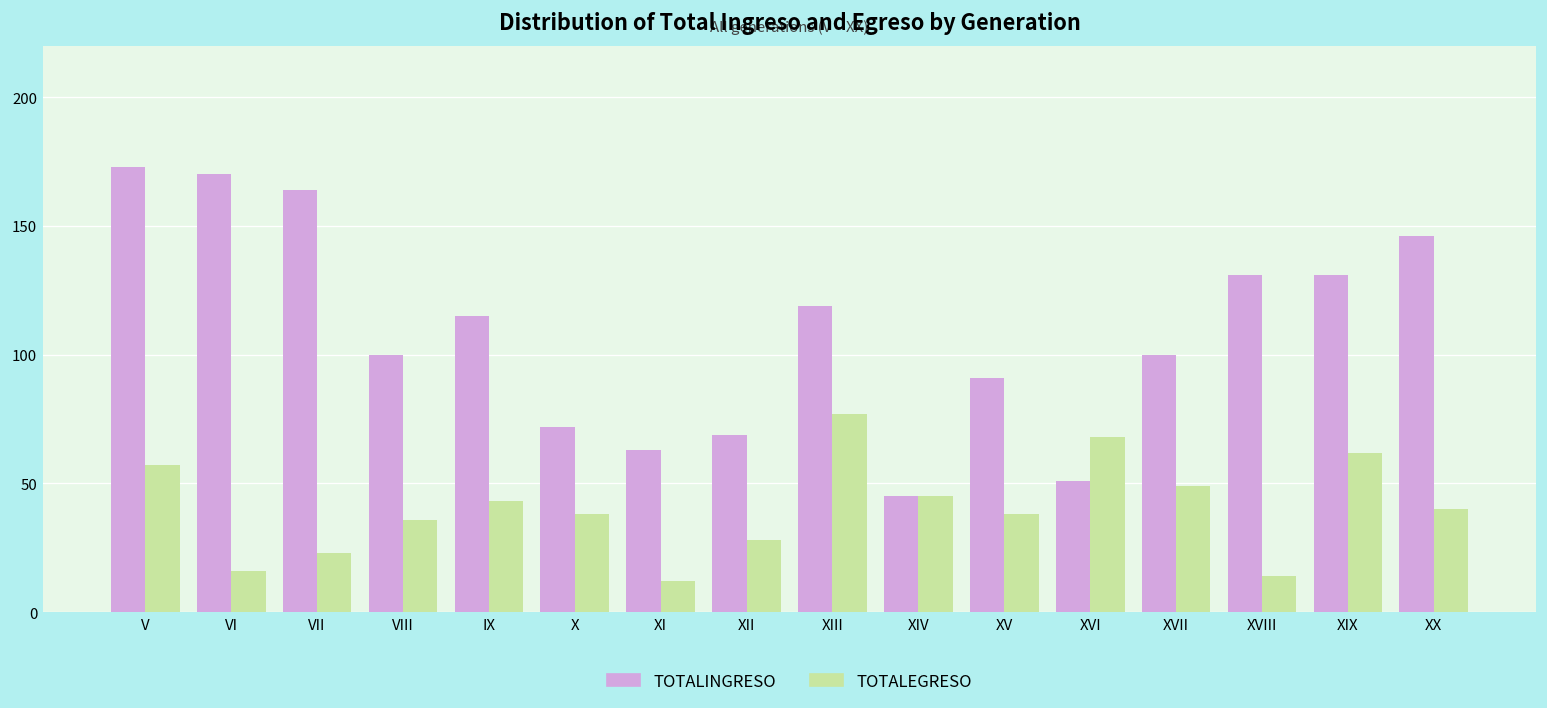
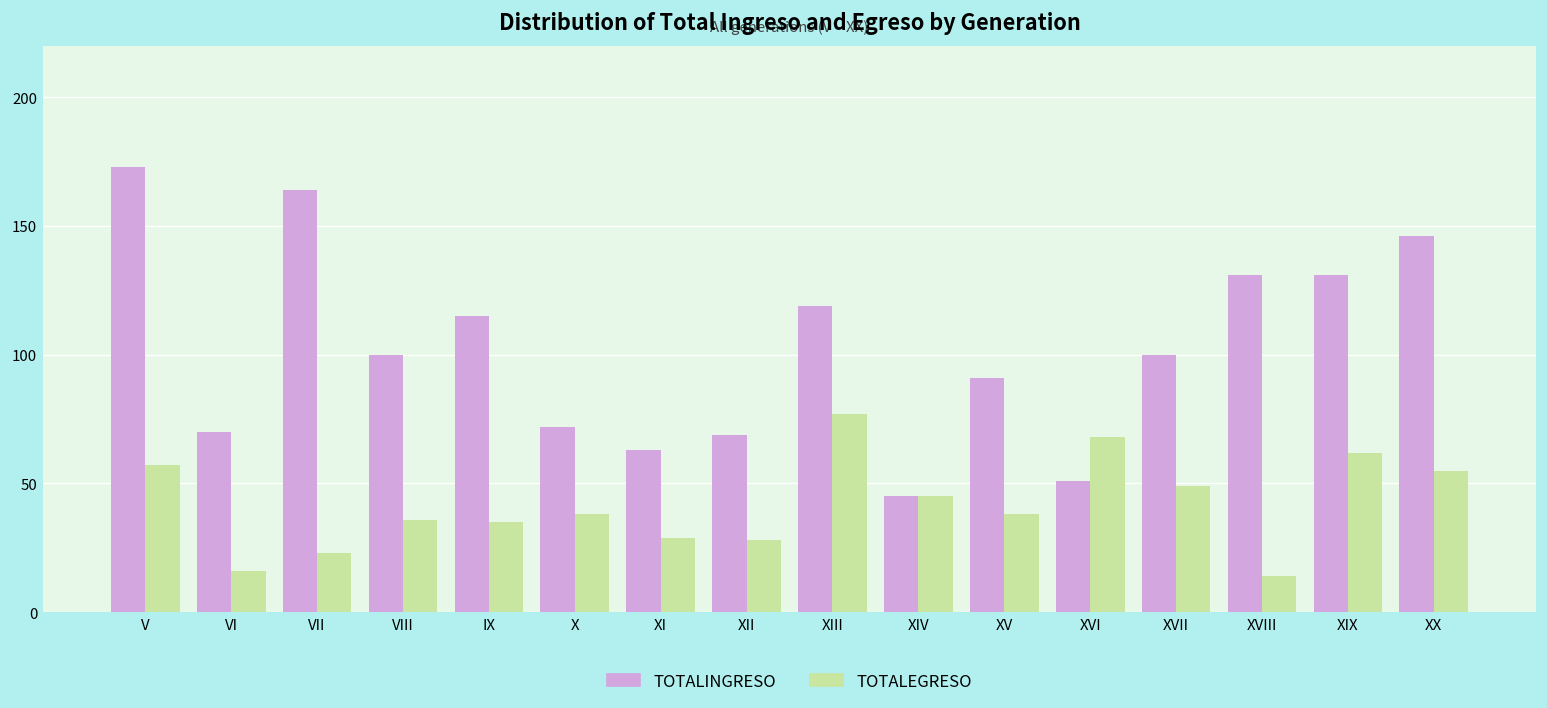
  {
    "TOTALINGRESO": {
      "V": 173,
-     "VI": 170,
+     "VI": 70,
      "VII": 164,
      "VIII": 100,
      "IX": 115,
      "X": 72,
      "XI": 63,
      "XII": 69,
      "XIII": 119,
      "XIV": 45,
      "XV": 91,
      "XVI": 51,
      "XVII": 100,
      "XVIII": 131,
      "XIX": 131,
      "XX": 146
    },
    "TOTALEGRESO": {
      "V": 57,
      "VI": 16,
      "VII": 23,
      "VIII": 36,
-     "IX": 43,
+     "IX": 35,
      "X": 38,
-     "XI": 12,
+     "XI": 29,
      "XII": 28,
      "XIII": 77,
      "XIV": 45,
      "XV": 38,
      "XVI": 68,
      "XVII": 49,
      "XVIII": 14,
      "XIX": 62,
-     "XX": 40
+     "XX": 55
    }
  }
